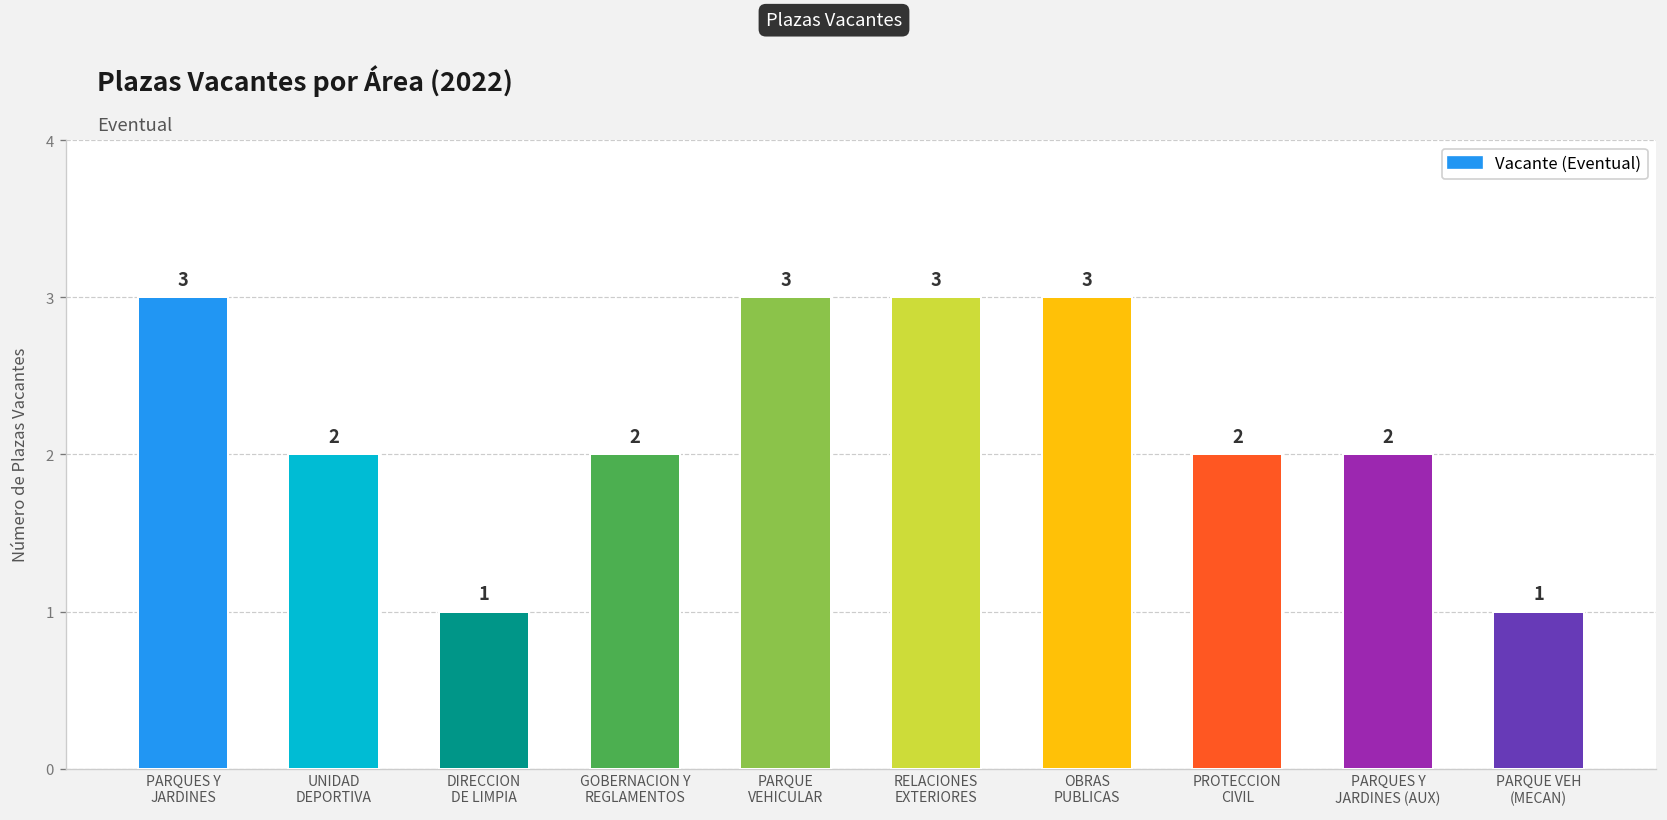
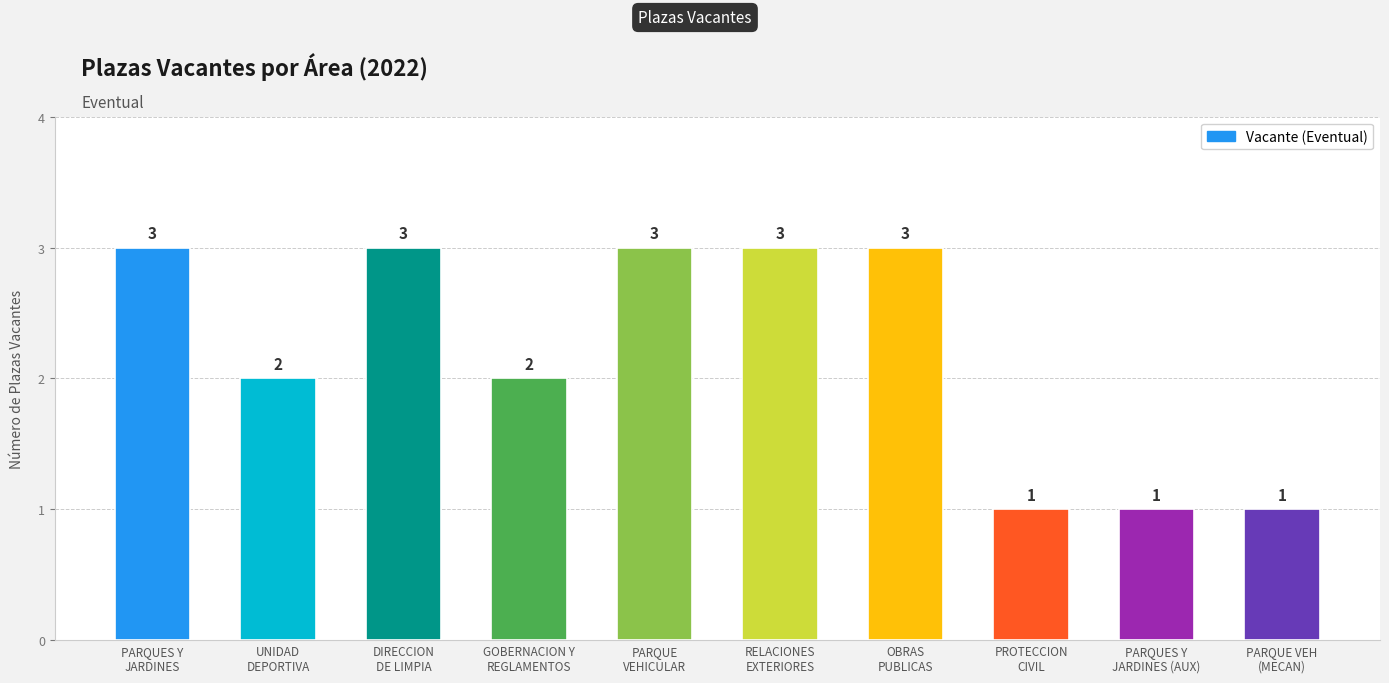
  {
    "PARQUES Y JARDINES": 3,
    "UNIDAD DEPORTIVA": 2,
-   "DIRECCION DE LIMPIA": 1,
+   "DIRECCION DE LIMPIA": 3,
    "GOBERNACION Y REGLAMENTOS": 2,
    "PARQUE VEHICULAR": 3,
    "RELACIONES EXTERIORES": 3,
    "OBRAS PUBLICAS": 3,
-   "PROTECCION CIVIL": 2,
-   "PARQUES Y JARDINES (AUX)": 2,
+   "PROTECCION CIVIL": 1,
+   "PARQUES Y JARDINES (AUX)": 1,
    "PARQUE VEH (MECAN)": 1
  }
